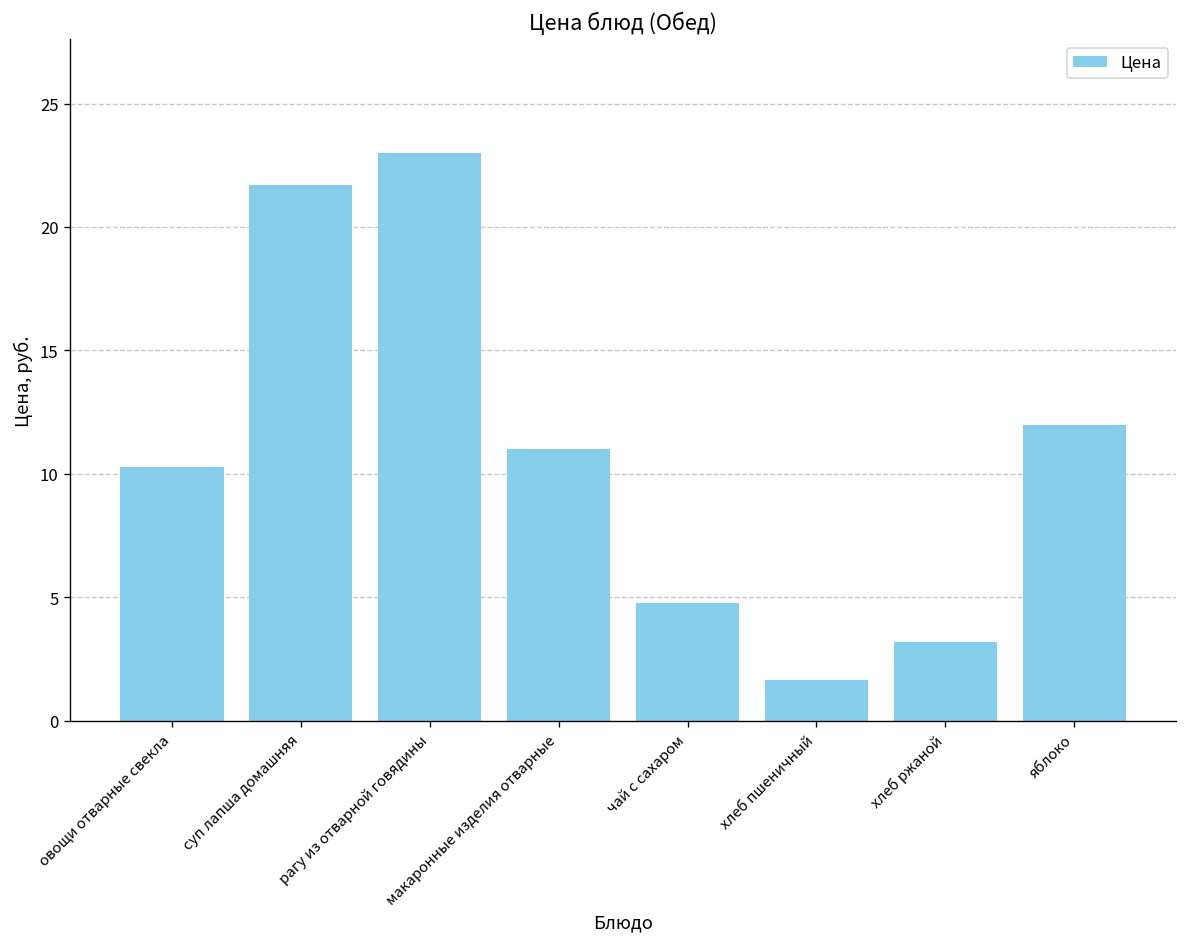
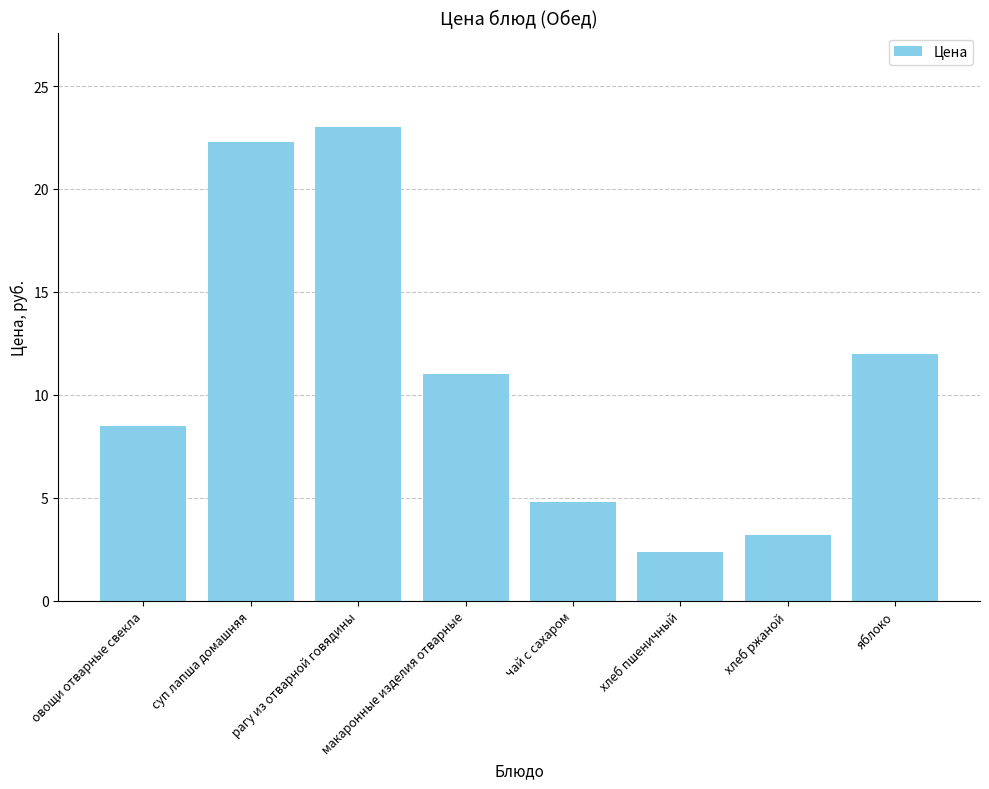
  {
-   "овощи отварные свекла": 10.3,
-   "суп лапша домашняя": 21.7,
+   "овощи отварные свекла": 8.5,
+   "суп лапша домашняя": 22.3,
    "рагу из отварной говядины": 23.0,
    "макаронные изделия отварные": 11.0,
    "чай с сахаром": 4.8,
-   "хлеб пшеничный": 1.7,
+   "хлеб пшеничный": 2.4,
    "хлеб ржаной": 3.2,
    "яблоко": 12.0
  }
